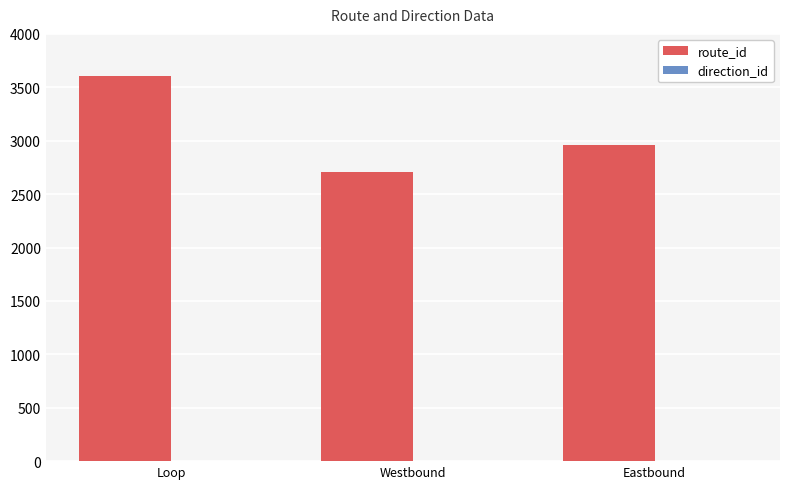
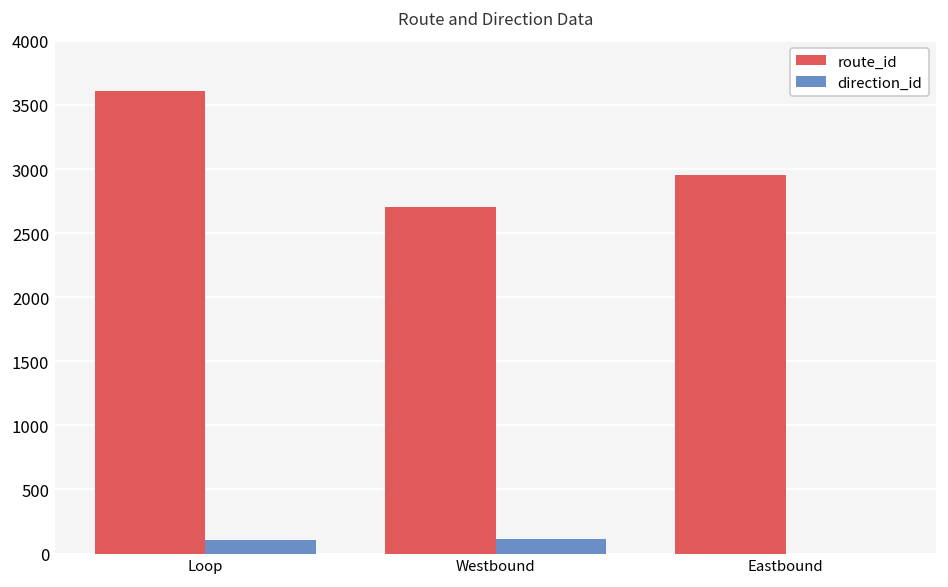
  {
    "route_id": {
      "Loop": 3610,
      "Westbound": 2710,
      "Eastbound": 2960
    },
    "direction_id": {
-     "Loop": 0,
-     "Westbound": 0,
+     "Loop": 110,
+     "Westbound": 110,
      "Eastbound": 0
    }
  }
